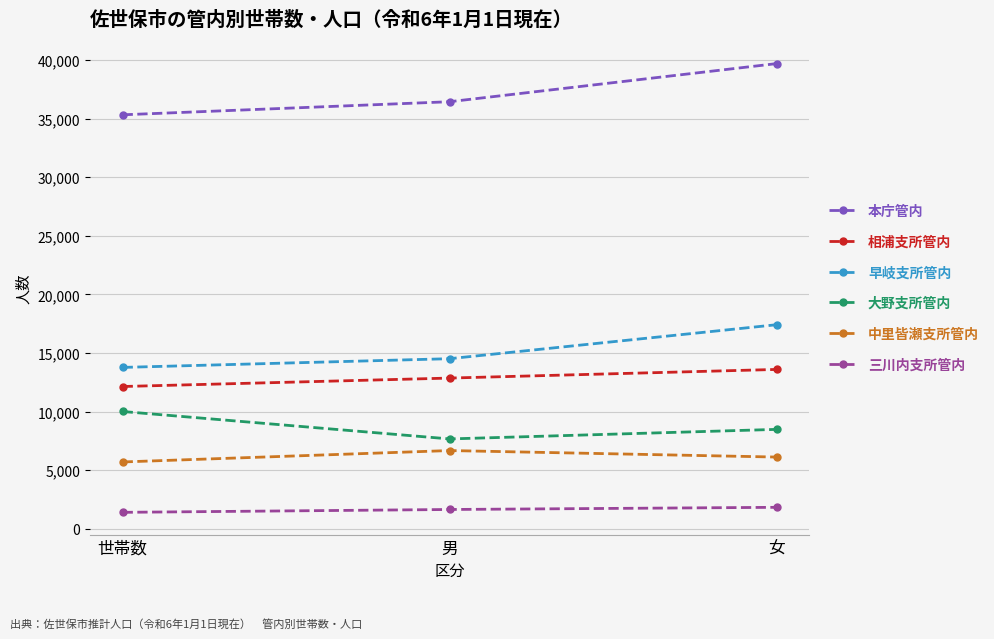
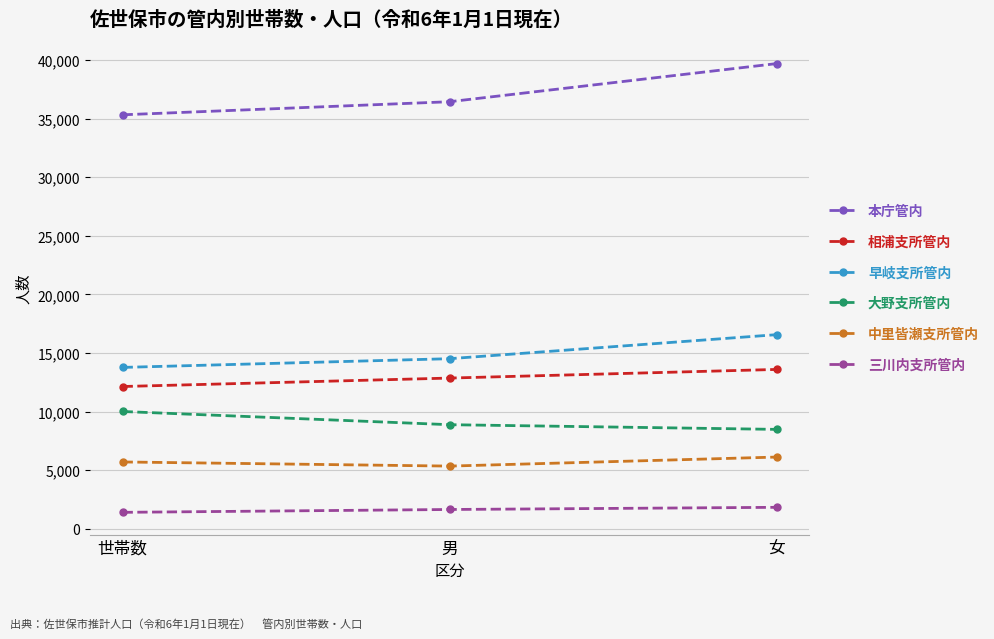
  {
    "相浦支所管内": {
      "世帯数": "12,100",
      "男": "12,900",
      "女": "13,600"
    },
    "早岐支所管内": {
      "世帯数": "13,800",
      "男": "14,500",
-     "女": "17,400"
+     "女": "16,600"
    },
    "大野支所管内": {
      "世帯数": "10,000",
-     "男": "7,700",
+     "男": "8,900",
      "女": "8,500"
    },
    "中里皆瀬支所管内": {
      "世帯数": "5,700",
-     "男": "6,700",
+     "男": "5,400",
      "女": "6,100"
    }
  }
